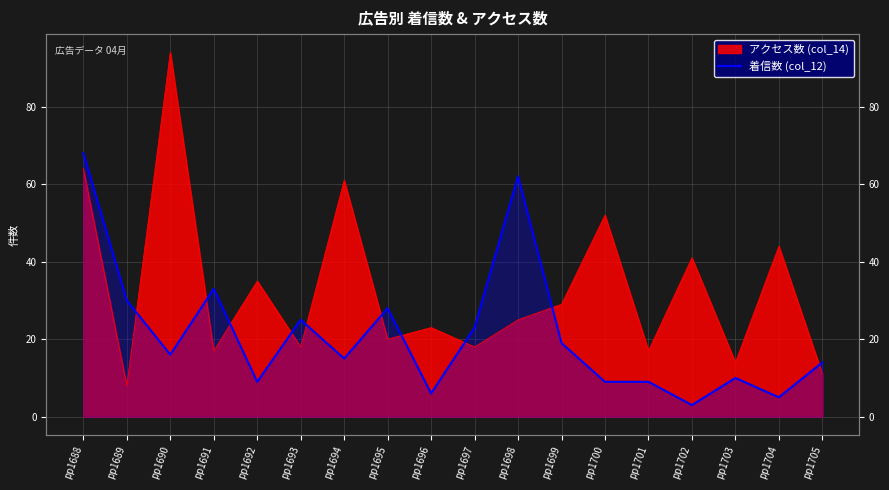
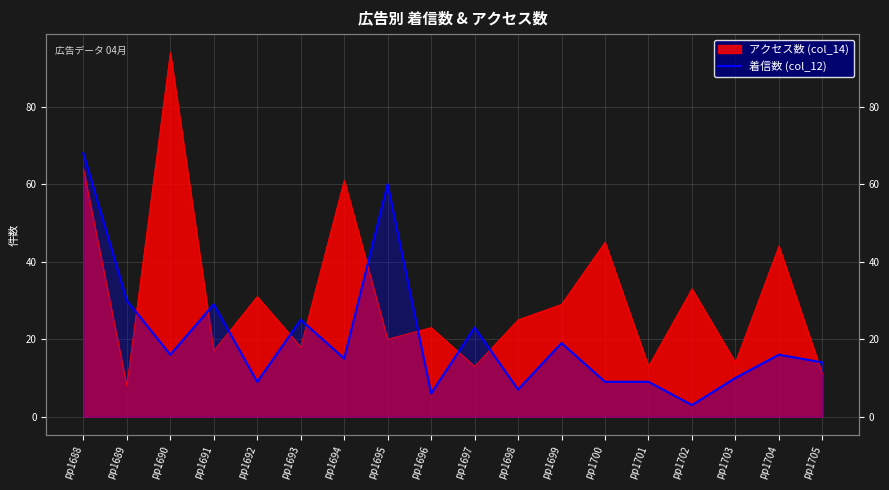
  {
    "アクセス数 (col_14)": {
      "pp1688": 64,
      "pp1689": 8,
      "pp1690": 94,
      "pp1691": 17,
-     "pp1692": 35,
+     "pp1692": 31,
      "pp1693": 18,
      "pp1694": 61,
      "pp1695": 20,
      "pp1696": 23,
-     "pp1697": 18,
+     "pp1697": 13,
      "pp1698": 25,
      "pp1699": 29,
-     "pp1700": 52,
-     "pp1701": 17,
-     "pp1702": 41,
+     "pp1700": 45,
+     "pp1701": 13,
+     "pp1702": 33,
      "pp1703": 14,
      "pp1704": 44,
      "pp1705": 11
    },
    "着信数 (col_12)": {
      "pp1688": 68,
      "pp1689": 30,
      "pp1690": 16,
-     "pp1691": 33,
+     "pp1691": 29,
      "pp1692": 9,
      "pp1693": 25,
      "pp1694": 15,
-     "pp1695": 28,
+     "pp1695": 60,
      "pp1696": 6,
      "pp1697": 23,
-     "pp1698": 62,
+     "pp1698": 7,
      "pp1699": 19,
      "pp1700": 9,
      "pp1701": 9,
      "pp1702": 3,
      "pp1703": 10,
-     "pp1704": 5,
+     "pp1704": 16,
      "pp1705": 14
    }
  }
